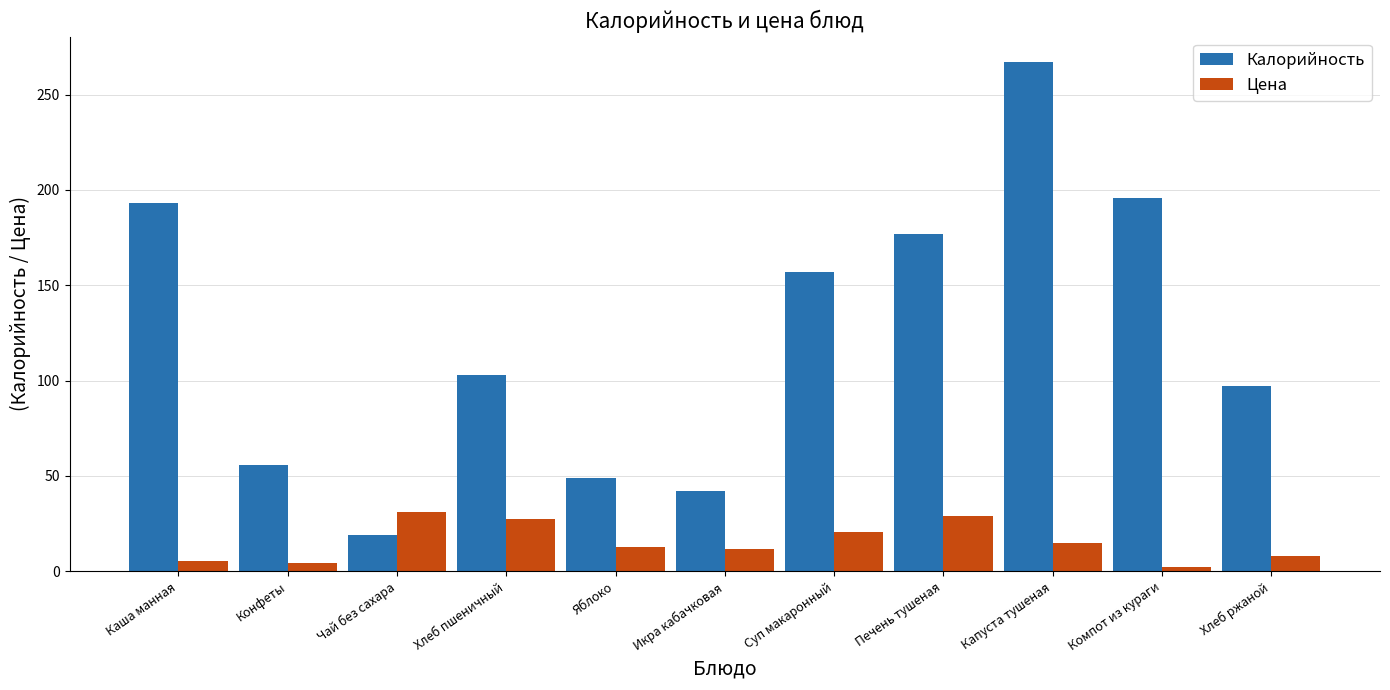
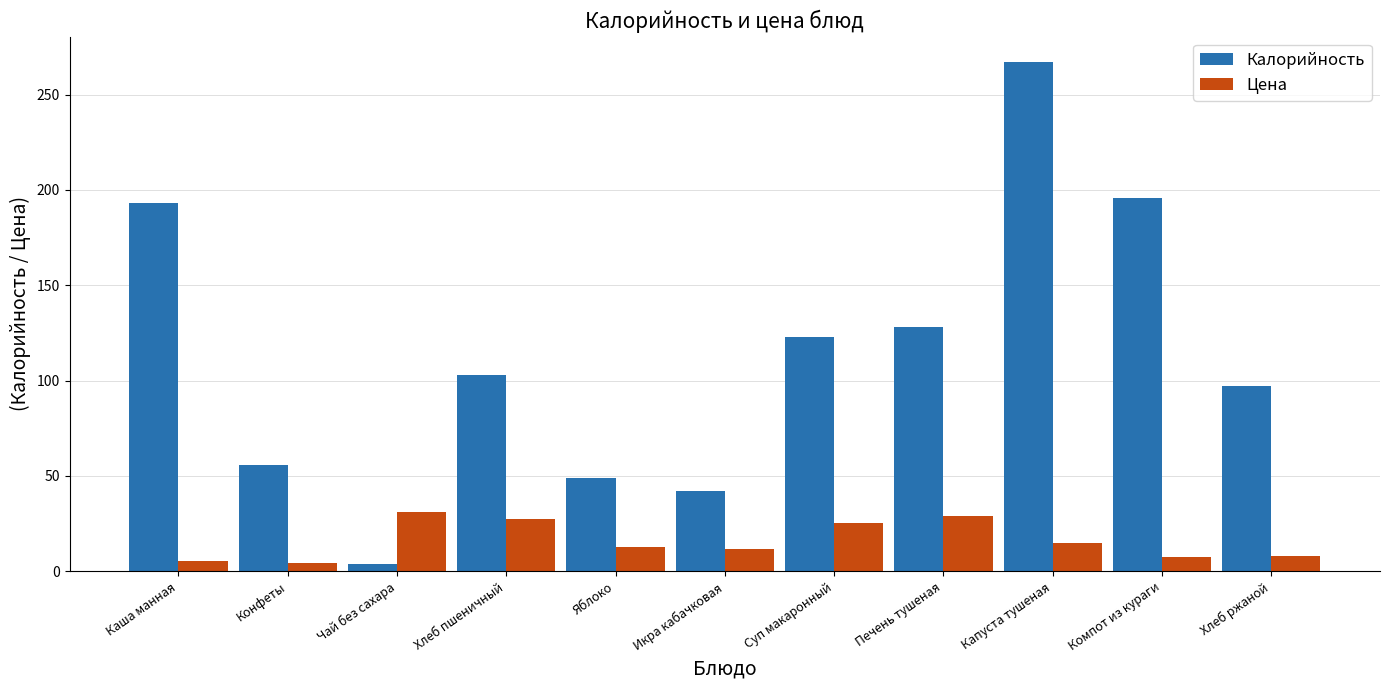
  {
    "Калорийность": {
      "Каша манная": 193,
      "Конфеты": 56,
-     "Чай без сахара": 19,
+     "Чай без сахара": 4,
      "Хлеб пшеничный": 103,
      "Яблоко": 49,
      "Икра кабачковая": 42,
-     "Суп макаронный": 157,
-     "Печень тушеная": 177,
+     "Суп макаронный": 123,
+     "Печень тушеная": 128,
      "Капуста тушеная": 267,
      "Компот из кураги": 196,
      "Хлеб ржаной": 97
    },
    "Цена": {
      "Каша манная": 5,
      "Конфеты": 5,
      "Чай без сахара": 31,
      "Хлеб пшеничный": 27,
      "Яблоко": 13,
      "Икра кабачковая": 12,
-     "Суп макаронный": 21,
+     "Суп макаронный": 25,
      "Печень тушеная": 29,
      "Капуста тушеная": 15,
-     "Компот из кураги": 2,
+     "Компот из кураги": 8,
      "Хлеб ржаной": 8
    }
  }
